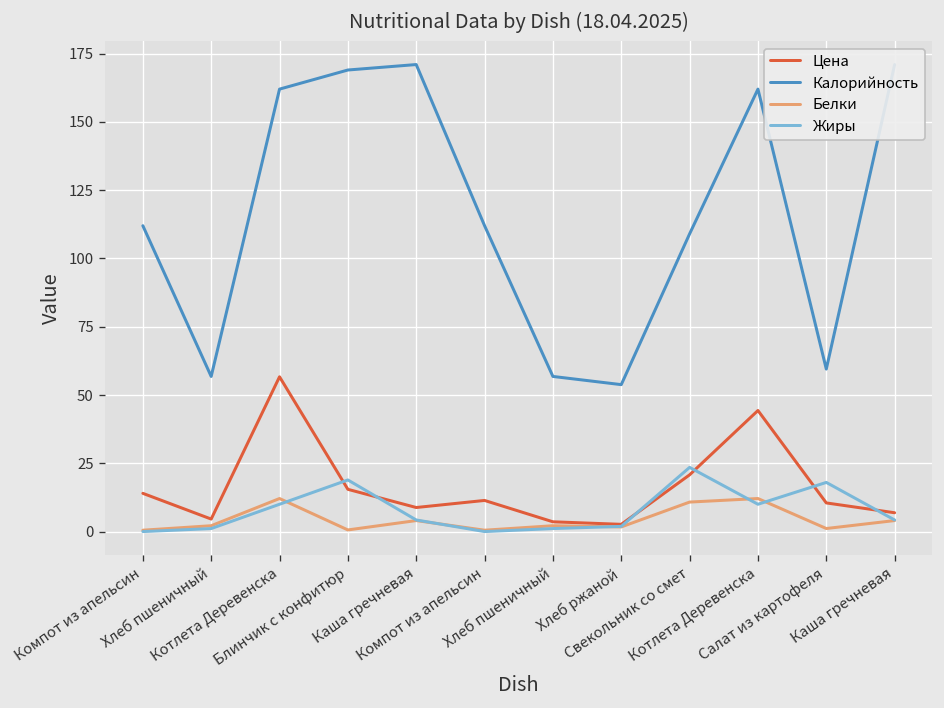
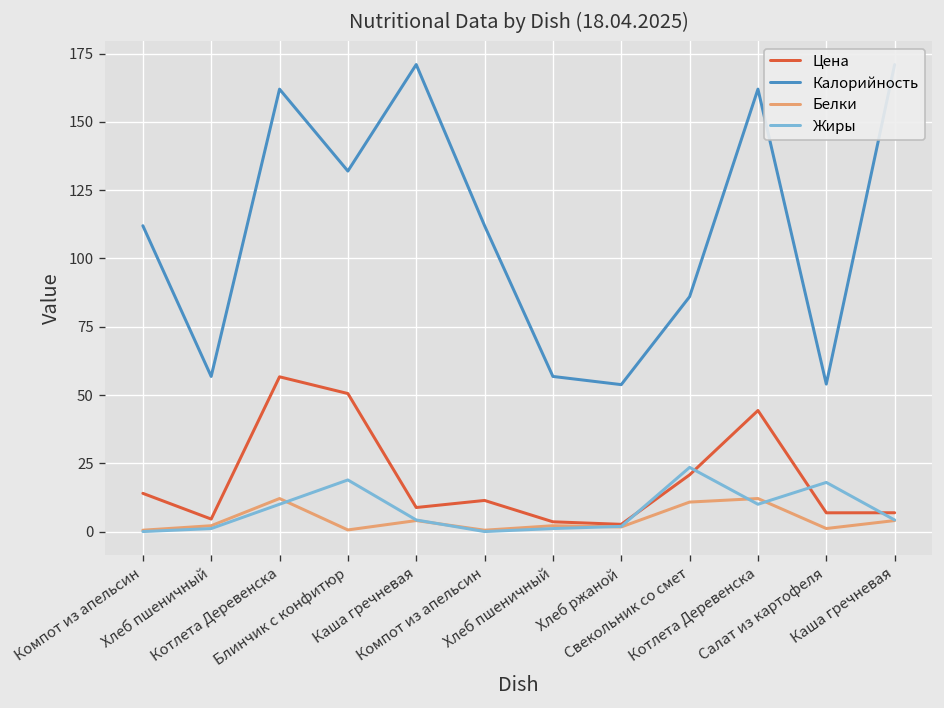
  {
    "Цена": {
-     "Блинчик с конфитюр": 15,
+     "Блинчик с конфитюр": 51,
      "Свекольник со смет": 21,
-     "Салат из картофеля": 10
+     "Салат из картофеля": 7
    },
    "Калорийность": {
-     "Блинчик с конфитюр": 169,
+     "Блинчик с конфитюр": 132,
      "Хлеб ржаной": 54,
-     "Свекольник со смет": 109,
-     "Салат из картофеля": 60
+     "Свекольник со смет": 86,
+     "Салат из картофеля": 54
    },
    "Белки": {
      "Блинчик с конфитюр": 1,
      "Свекольник со смет": 11,
      "Салат из картофеля": 1
    },
    "Жиры": {
      "Блинчик с конфитюр": 19,
      "Свекольник со смет": 24,
      "Салат из картофеля": 18
    }
  }
